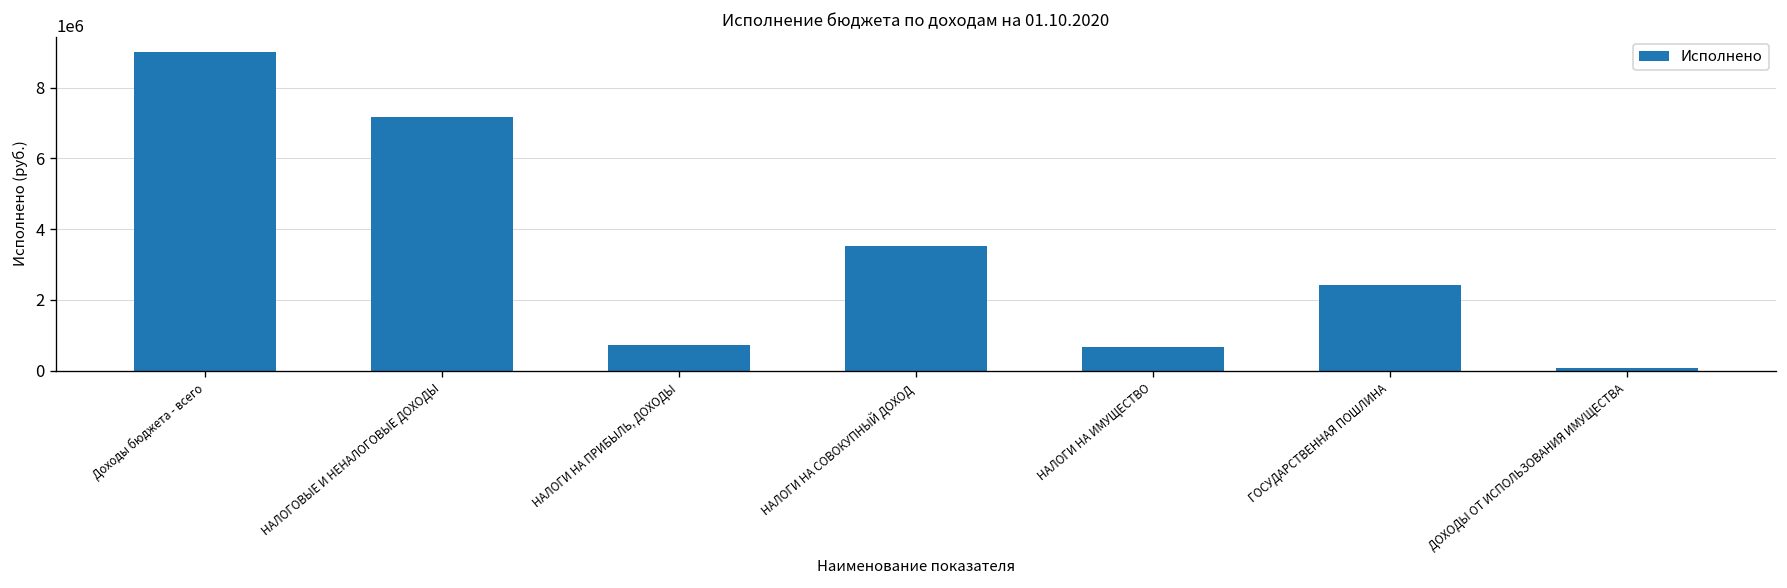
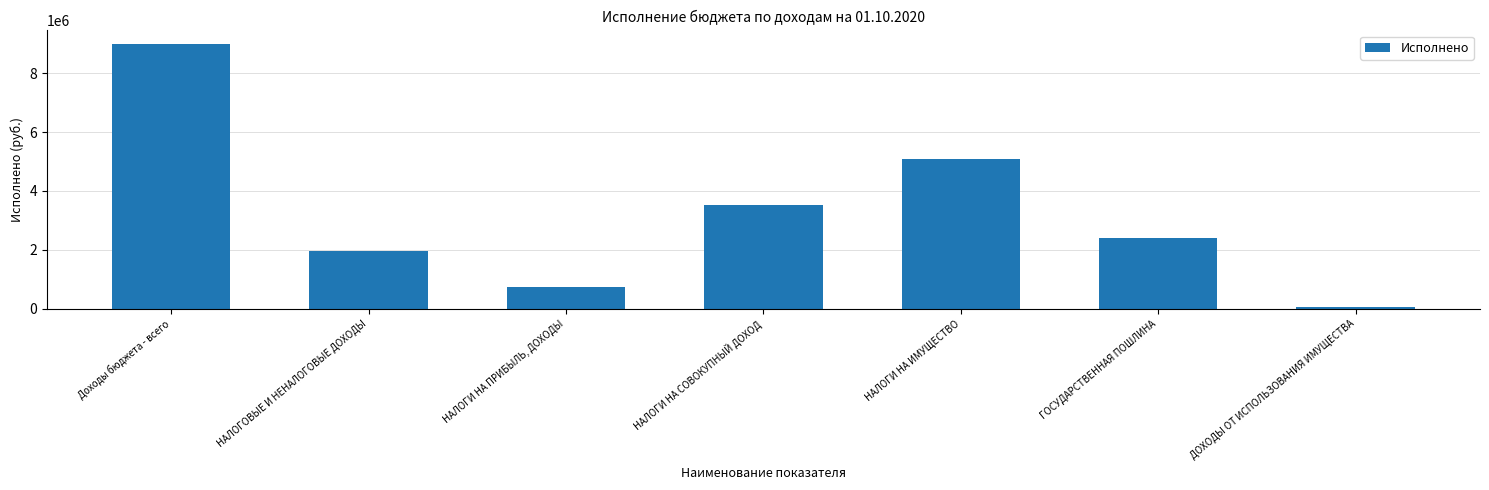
  {
    "Доходы бюджета - всего": 9000000,
-   "НАЛОГОВЫЕ И НЕНАЛОГОВЫЕ ДОХОДЫ": 7200000,
+   "НАЛОГОВЫЕ И НЕНАЛОГОВЫЕ ДОХОДЫ": 2000000,
    "НАЛОГИ НА ПРИБЫЛЬ, ДОХОДЫ": 700000,
    "НАЛОГИ НА СОВОКУПНЫЙ ДОХОД": 3500000,
-   "НАЛОГИ НА ИМУЩЕСТВО": 700000,
+   "НАЛОГИ НА ИМУЩЕСТВО": 5100000,
    "ГОСУДАРСТВЕННАЯ ПОШЛИНА": 2400000
  }
